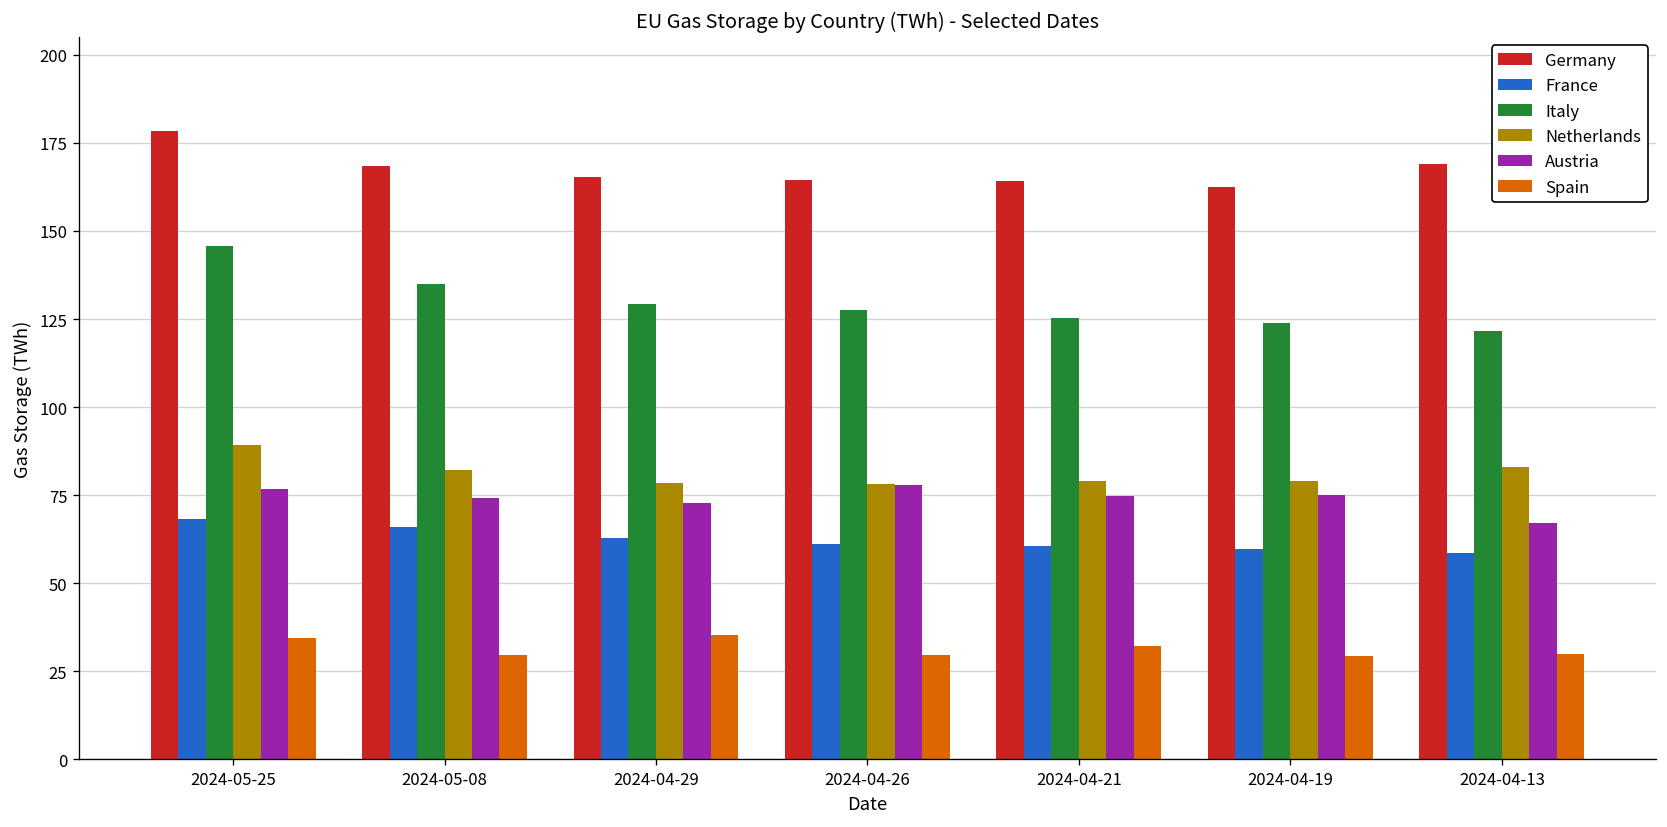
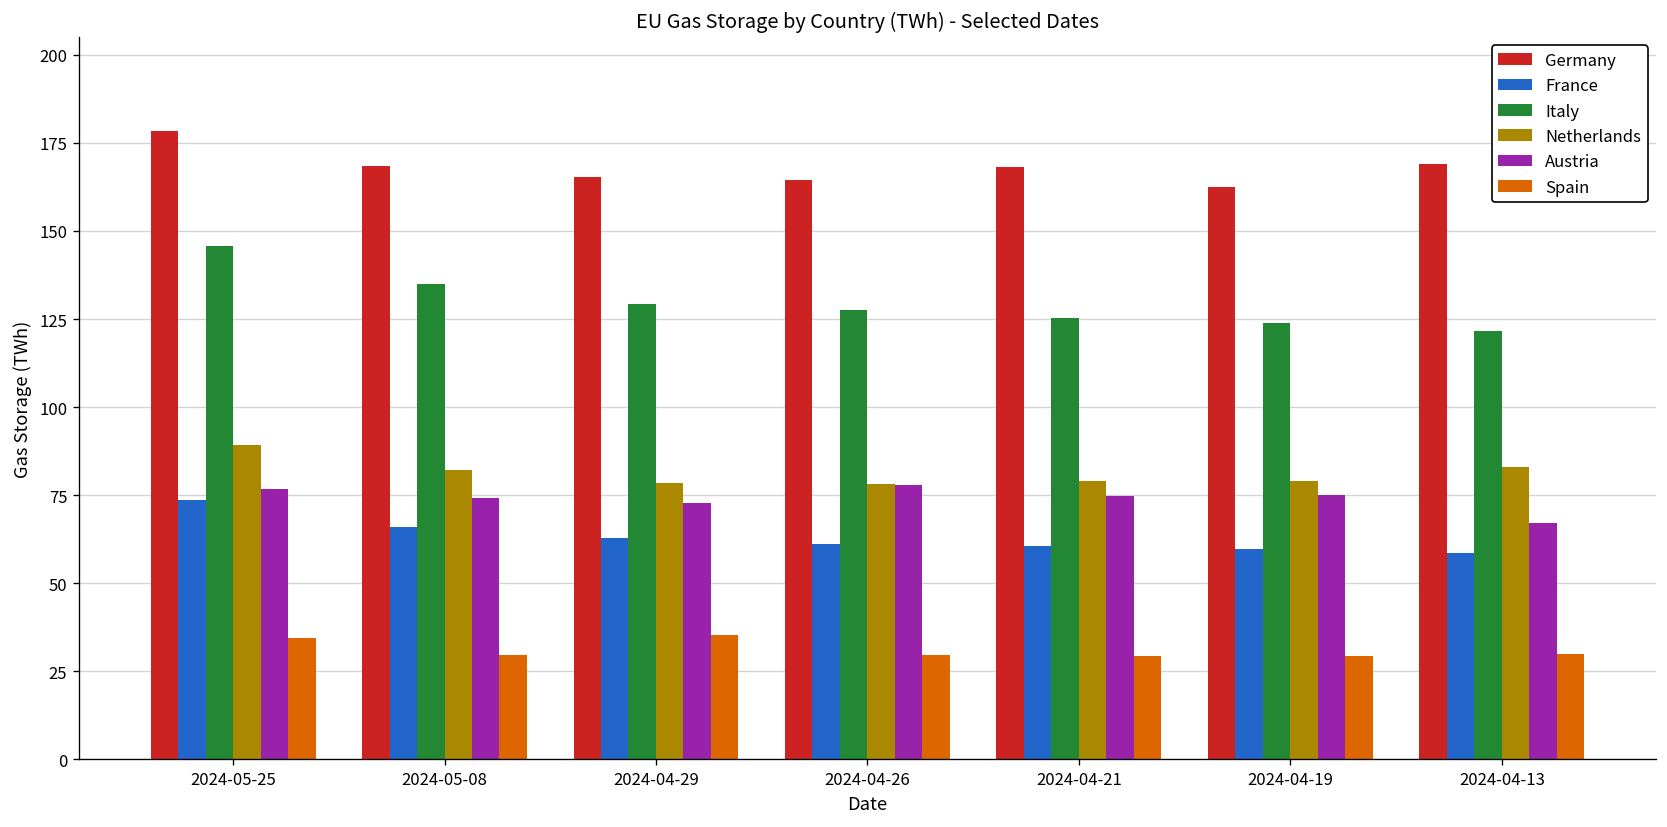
  {
    "Germany": {
      "2024-05-25": 178,
      "2024-05-08": 168,
      "2024-04-29": 165,
      "2024-04-26": 164,
-     "2024-04-21": 164,
+     "2024-04-21": 168,
      "2024-04-19": 163,
      "2024-04-13": 169
    },
    "France": {
-     "2024-05-25": 68,
+     "2024-05-25": 74,
      "2024-05-08": 66,
      "2024-04-29": 63,
      "2024-04-26": 61,
      "2024-04-21": 61,
      "2024-04-19": 60,
      "2024-04-13": 58
    },
    "Italy": {
      "2024-05-25": 146,
      "2024-05-08": 135,
      "2024-04-29": 129,
      "2024-04-26": 127,
      "2024-04-21": 125,
      "2024-04-19": 124,
      "2024-04-13": 122
    },
    "Netherlands": {
      "2024-05-25": 89,
      "2024-05-08": 82,
      "2024-04-29": 79,
      "2024-04-26": 78,
      "2024-04-21": 79,
      "2024-04-19": 79,
      "2024-04-13": 83
    },
    "Austria": {
      "2024-05-25": 77,
      "2024-05-08": 74,
      "2024-04-29": 73,
      "2024-04-26": 78,
      "2024-04-21": 75,
      "2024-04-19": 75,
      "2024-04-13": 67
    },
    "Spain": {
      "2024-05-25": 34,
      "2024-05-08": 30,
      "2024-04-29": 35,
      "2024-04-26": 30,
-     "2024-04-21": 32,
+     "2024-04-21": 29,
      "2024-04-19": 29,
      "2024-04-13": 30
    }
  }
